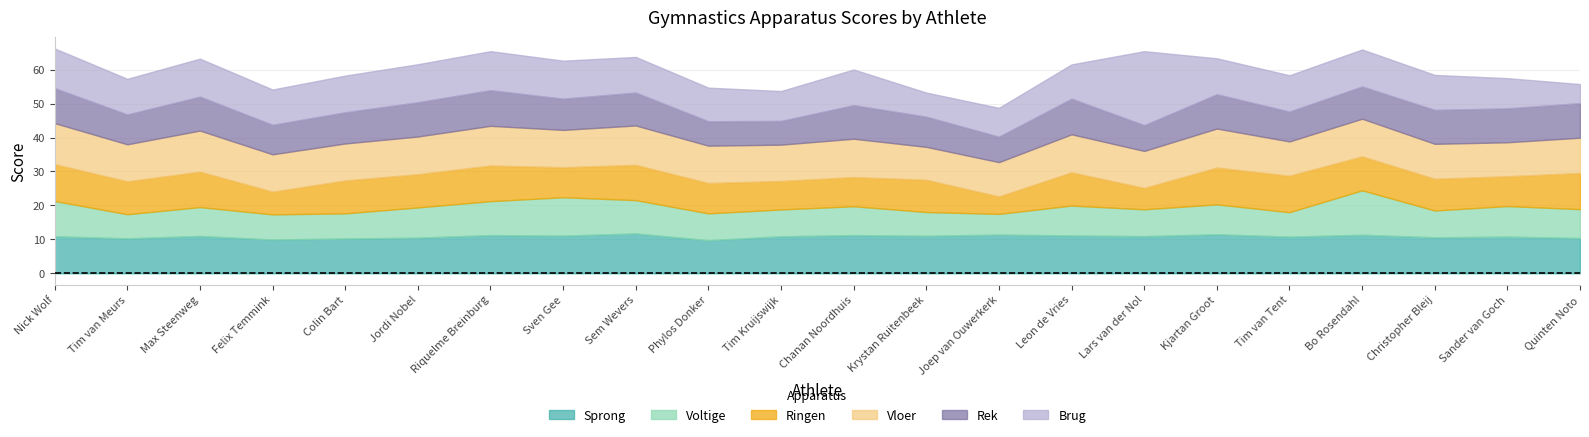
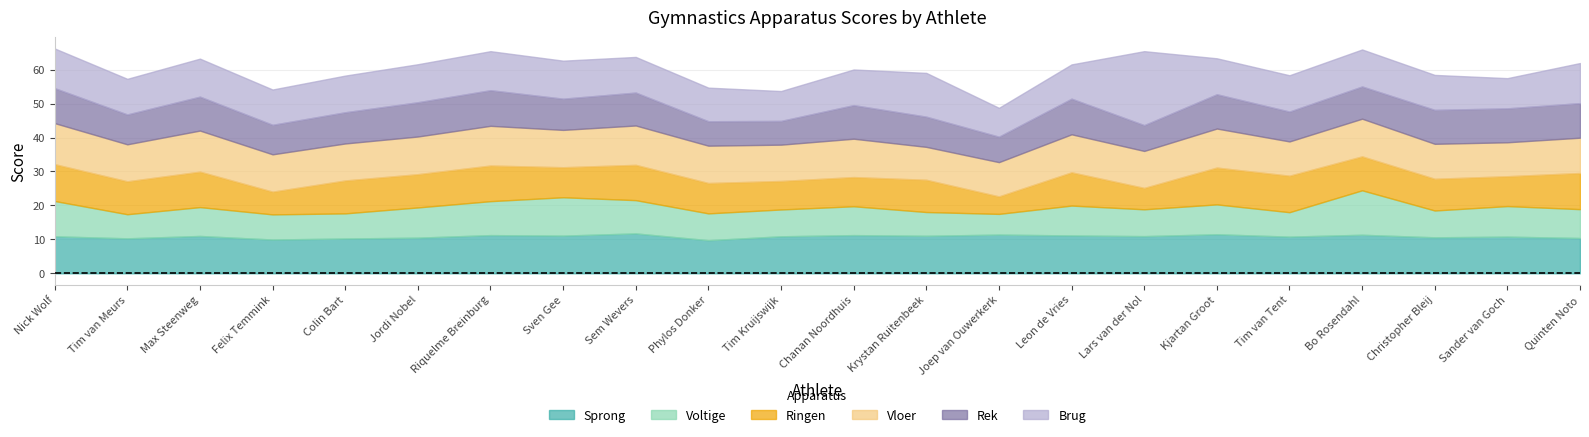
  {
    "Sprong": {
      "Nick Wolf": 11,
      "Tim van Meurs": 10,
      "Max Steenweg": 11,
      "Felix Temmink": 10,
      "Colin Bart": 10,
      "Jordi Nobel": 11,
      "Riquelme Breinburg": 11,
      "Sven Gee": 11,
      "Sem Wevers": 12,
      "Phylos Donker": 10,
      "Tim Kruijswijk": 11,
      "Chanan Noordhuis": 11,
      "Krystan Ruitenbeek": 11,
      "Joep van Ouwerkerk": 11,
      "Leon de Vries": 11,
      "Lars van der Nol": 11,
      "Kjartan Groot": 12,
      "Tim van Tent": 11,
      "Bo Rosendahl": 11,
      "Christopher Bleij": 11,
      "Sander van Goch": 11,
      "Quinten Noto": 10
    },
    "Voltige": {
      "Nick Wolf": 10,
      "Tim van Meurs": 7,
      "Max Steenweg": 9,
      "Felix Temmink": 7,
      "Colin Bart": 7,
      "Jordi Nobel": 9,
      "Riquelme Breinburg": 10,
      "Sven Gee": 11,
      "Sem Wevers": 10,
      "Phylos Donker": 8,
      "Tim Kruijswijk": 8,
      "Chanan Noordhuis": 9,
      "Krystan Ruitenbeek": 7,
      "Joep van Ouwerkerk": 6,
      "Leon de Vries": 9,
      "Lars van der Nol": 8,
      "Kjartan Groot": 9,
      "Tim van Tent": 7,
      "Bo Rosendahl": 13,
      "Christopher Bleij": 8,
      "Sander van Goch": 9,
      "Quinten Noto": 8
    },
    "Ringen": {
      "Nick Wolf": 11,
      "Tim van Meurs": 10,
      "Max Steenweg": 10,
      "Felix Temmink": 7,
      "Colin Bart": 10,
      "Jordi Nobel": 10,
      "Riquelme Breinburg": 11,
      "Sven Gee": 9,
      "Sem Wevers": 10,
      "Phylos Donker": 9,
      "Tim Kruijswijk": 8,
      "Chanan Noordhuis": 9,
      "Krystan Ruitenbeek": 10,
      "Joep van Ouwerkerk": 5,
      "Leon de Vries": 10,
      "Lars van der Nol": 6,
      "Kjartan Groot": 11,
      "Tim van Tent": 11,
      "Bo Rosendahl": 10,
      "Christopher Bleij": 9,
      "Sander van Goch": 9,
      "Quinten Noto": 11
    },
    "Vloer": {
      "Nick Wolf": 12,
      "Tim van Meurs": 11,
      "Max Steenweg": 12,
      "Felix Temmink": 11,
      "Colin Bart": 11,
      "Jordi Nobel": 11,
      "Riquelme Breinburg": 12,
      "Sven Gee": 11,
      "Sem Wevers": 12,
      "Phylos Donker": 11,
      "Tim Kruijswijk": 11,
      "Chanan Noordhuis": 11,
      "Krystan Ruitenbeek": 10,
      "Joep van Ouwerkerk": 10,
      "Leon de Vries": 11,
      "Lars van der Nol": 11,
      "Kjartan Groot": 12,
      "Tim van Tent": 10,
      "Bo Rosendahl": 11,
      "Christopher Bleij": 10,
      "Sander van Goch": 10,
      "Quinten Noto": 10
    },
    "Rek": {
      "Nick Wolf": 10,
      "Tim van Meurs": 9,
      "Max Steenweg": 10,
      "Felix Temmink": 9,
      "Colin Bart": 9,
      "Jordi Nobel": 10,
      "Riquelme Breinburg": 11,
      "Sven Gee": 9,
      "Sem Wevers": 10,
      "Phylos Donker": 7,
      "Tim Kruijswijk": 7,
      "Chanan Noordhuis": 10,
      "Krystan Ruitenbeek": 9,
      "Joep van Ouwerkerk": 8,
      "Leon de Vries": 11,
      "Lars van der Nol": 8,
      "Kjartan Groot": 10,
      "Tim van Tent": 9,
      "Bo Rosendahl": 10,
      "Christopher Bleij": 10,
      "Sander van Goch": 10,
      "Quinten Noto": 10
    },
    "Brug": {
      "Nick Wolf": 12,
      "Tim van Meurs": 11,
      "Max Steenweg": 11,
      "Felix Temmink": 10,
      "Colin Bart": 11,
      "Jordi Nobel": 11,
      "Riquelme Breinburg": 12,
      "Sven Gee": 11,
      "Sem Wevers": 11,
      "Phylos Donker": 10,
      "Tim Kruijswijk": 9,
      "Chanan Noordhuis": 11,
-     "Krystan Ruitenbeek": 7,
+     "Krystan Ruitenbeek": 13,
      "Joep van Ouwerkerk": 9,
      "Leon de Vries": 10,
      "Lars van der Nol": 22,
      "Kjartan Groot": 11,
      "Tim van Tent": 11,
      "Bo Rosendahl": 11,
      "Christopher Bleij": 10,
      "Sander van Goch": 9,
-     "Quinten Noto": 6
+     "Quinten Noto": 12
    }
  }
